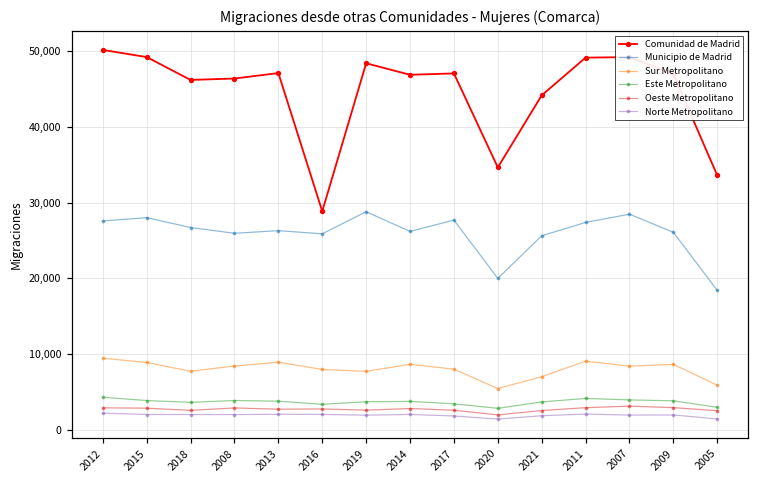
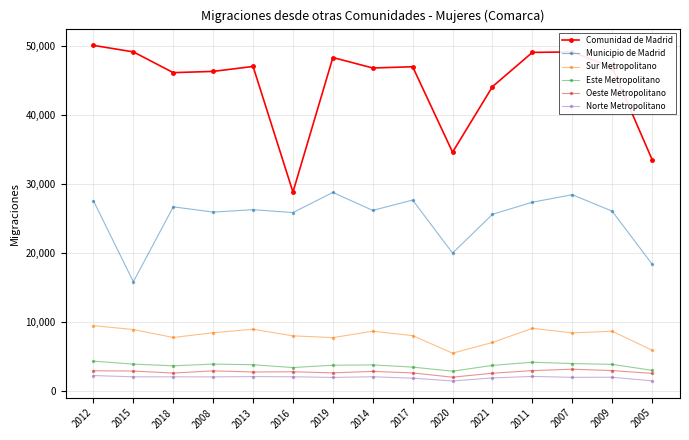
  {
    "Comunidad de Madrid": {
      "2012": "50,000",
      "2015": "49,000",
      "2018": "46,000",
      "2008": "46,000",
      "2013": "47,000",
      "2016": "29,000",
      "2019": "48,000",
      "2014": "47,000",
      "2017": "47,000",
      "2020": "35,000",
      "2021": "44,000",
      "2011": "49,000",
      "2005": "34,000"
    },
    "Municipio de Madrid": {
      "2012": "28,000",
-     "2015": "28,000",
+     "2015": "16,000",
      "2018": "27,000",
      "2008": "26,000",
      "2013": "26,000",
      "2016": "26,000",
      "2019": "29,000",
      "2014": "26,000",
      "2017": "28,000",
      "2020": "20,000",
      "2021": "26,000",
      "2011": "27,000",
      "2007": "28,000",
      "2009": "26,000",
      "2005": "18,000"
    },
    "Sur Metropolitano": {
      "2012": "9,000",
      "2015": "9,000",
      "2018": "8,000",
      "2008": "8,000",
      "2013": "9,000",
      "2016": "8,000",
      "2019": "8,000",
      "2014": "9,000",
      "2017": "8,000",
      "2020": "5,000",
      "2021": "7,000",
      "2011": "9,000",
      "2007": "8,000",
      "2009": "9,000",
      "2005": "6,000"
    },
    "Este Metropolitano": {
      "2012": "4,000",
      "2015": "4,000",
      "2018": "4,000",
      "2008": "4,000",
      "2013": "4,000",
      "2016": "3,000",
      "2019": "4,000",
      "2014": "4,000",
      "2017": "3,000",
      "2020": "3,000",
      "2021": "4,000",
      "2011": "4,000",
      "2007": "4,000",
      "2009": "4,000",
      "2005": "3,000"
    },
    "Oeste Metropolitano": {
      "2012": "3,000",
      "2015": "3,000",
      "2018": "3,000",
      "2008": "3,000",
      "2013": "3,000",
      "2016": "3,000",
      "2019": "3,000",
      "2014": "3,000",
      "2017": "3,000",
      "2020": "2,000",
      "2021": "3,000",
      "2011": "3,000",
      "2007": "3,000",
      "2009": "3,000",
      "2005": "3,000"
    },
    "Norte Metropolitano": {
      "2012": "2,000",
      "2015": "2,000",
      "2018": "2,000",
      "2008": "2,000",
      "2013": "2,000",
      "2016": "2,000",
      "2019": "2,000",
      "2014": "2,000",
      "2017": "2,000",
      "2020": "1,000",
      "2021": "2,000",
      "2011": "2,000",
      "2007": "2,000",
      "2009": "2,000",
      "2005": "1,000"
    }
  }
